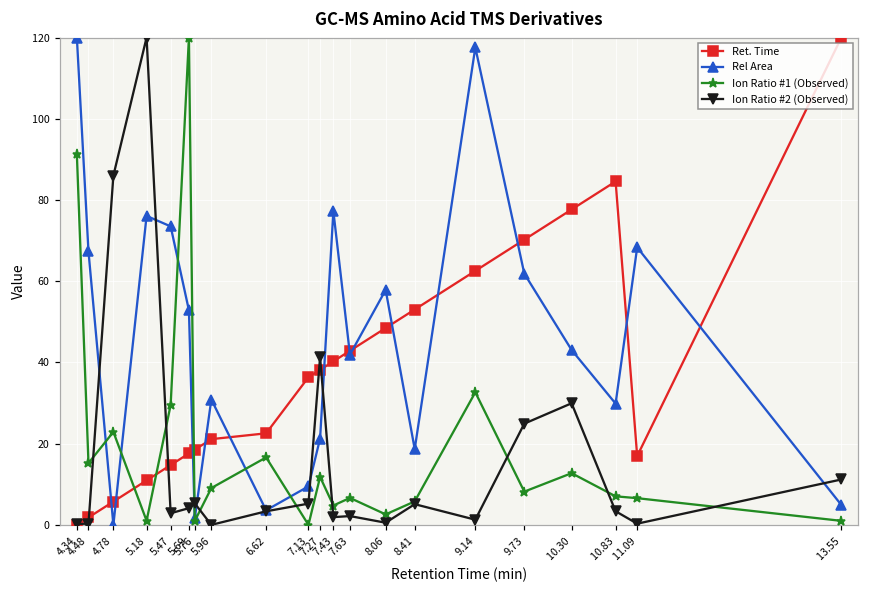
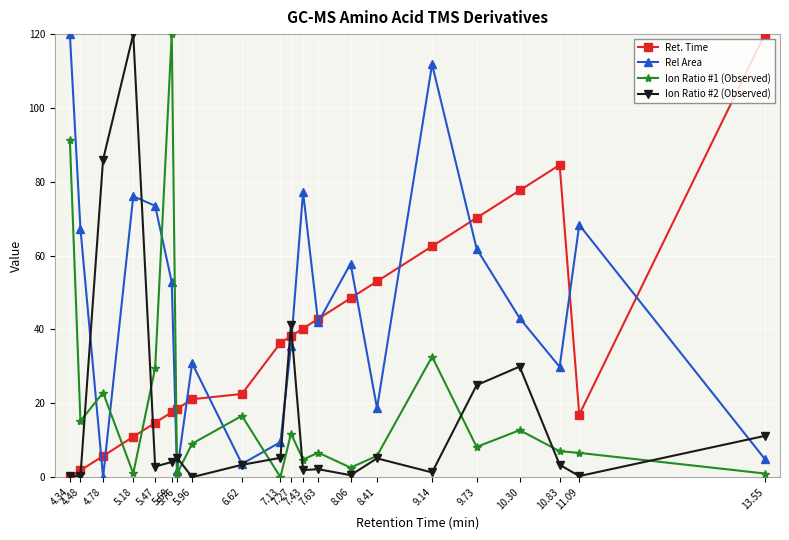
  {
    "Ret. Time": {
      "4.48": 2,
      "4.78": 6,
      "5.18": 11,
      "5.47": 15,
      "5.69": 18,
      "5.76": 19,
      "5.96": 21,
      "6.62": 23,
      "7.13": 36,
      "7.27": 38,
      "7.43": 40,
      "7.63": 43,
      "8.06": 48,
      "8.41": 53,
      "9.14": 63,
      "9.73": 70,
      "10.30": 78,
      "10.83": 85,
      "11.09": 17,
      "13.55": 120
    },
    "Rel Area": {
      "4.34": 120,
      "4.48": 67,
      "4.78": 0,
      "5.18": 76,
      "5.47": 73,
      "5.69": 53,
      "5.96": 31,
      "7.13": 9,
-     "7.27": 21,
+     "7.27": 36,
      "7.43": 77,
      "7.63": 42,
      "8.06": 58,
      "8.41": 19,
-     "9.14": 118,
+     "9.14": 112,
      "9.73": 62,
      "10.30": 43,
      "10.83": 30,
      "11.09": 68,
      "13.55": 5
    },
    "Ion Ratio #1 (Observed)": {
      "4.34": 91,
      "4.48": 15,
      "4.78": 23,
      "5.18": 1,
      "5.47": 30,
      "5.69": 120,
      "5.96": 9,
      "6.62": 17,
      "7.13": 0,
      "7.27": 12,
      "7.43": 5,
      "7.63": 7,
      "8.06": 3,
      "9.14": 33,
      "9.73": 8,
      "10.30": 13,
      "10.83": 7,
      "11.09": 7,
      "13.55": 1
    },
    "Ion Ratio #2 (Observed)": {
      "4.48": 0,
      "4.78": 86,
      "5.18": 120,
      "5.47": 3,
      "5.69": 4,
      "5.76": 5,
      "5.96": 0,
      "7.13": 5,
      "7.27": 41,
      "7.43": 2,
      "7.63": 2,
      "8.06": 1,
      "9.14": 1,
      "9.73": 25,
      "10.30": 30,
      "10.83": 3,
      "11.09": 0,
      "13.55": 11
    }
  }
